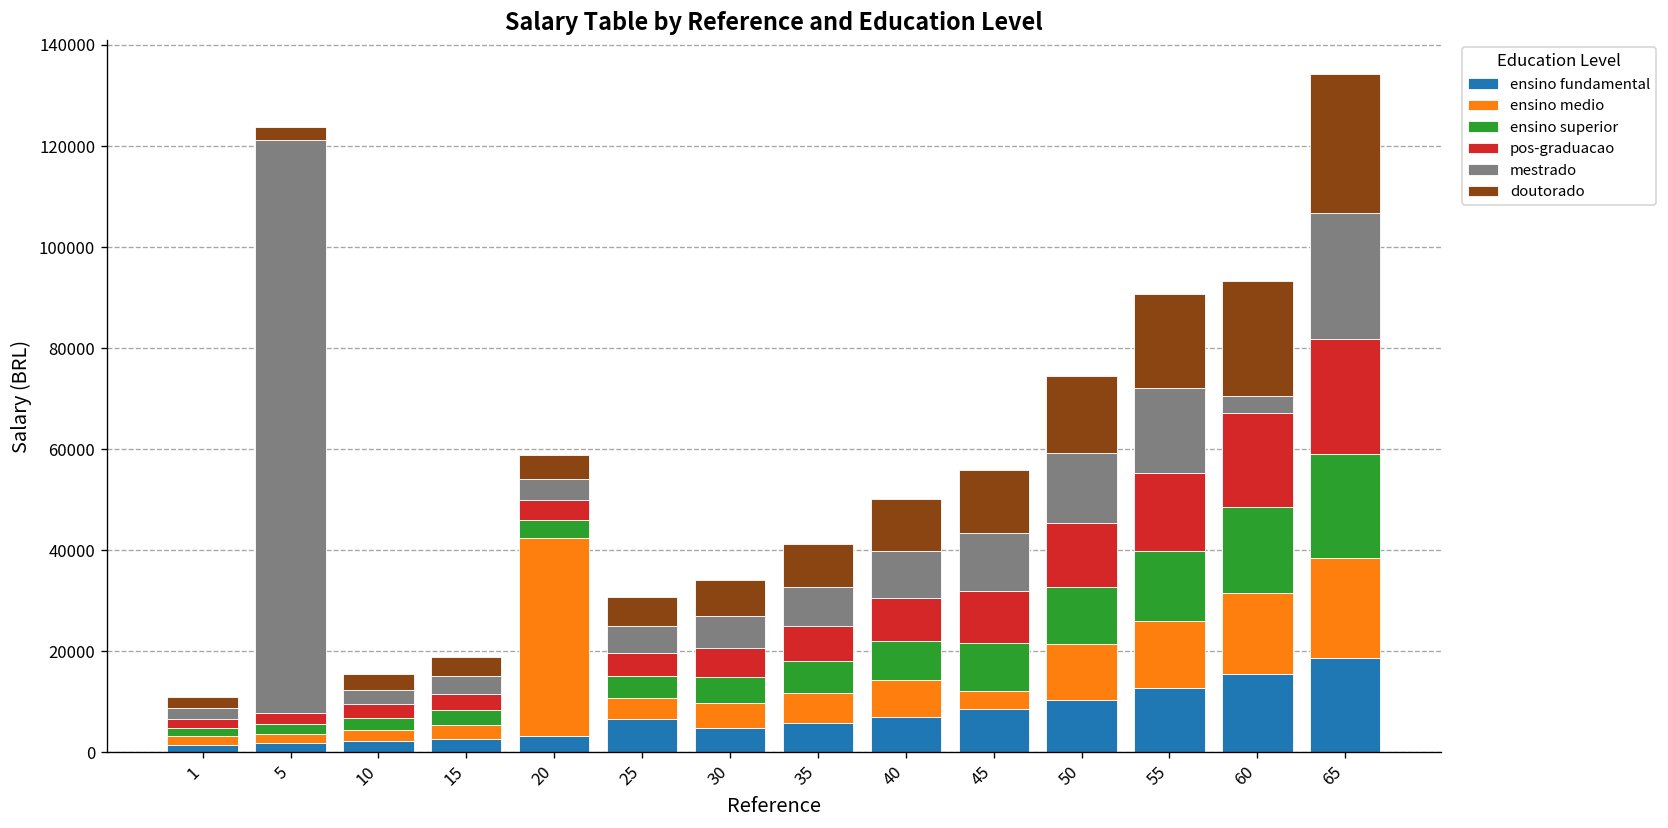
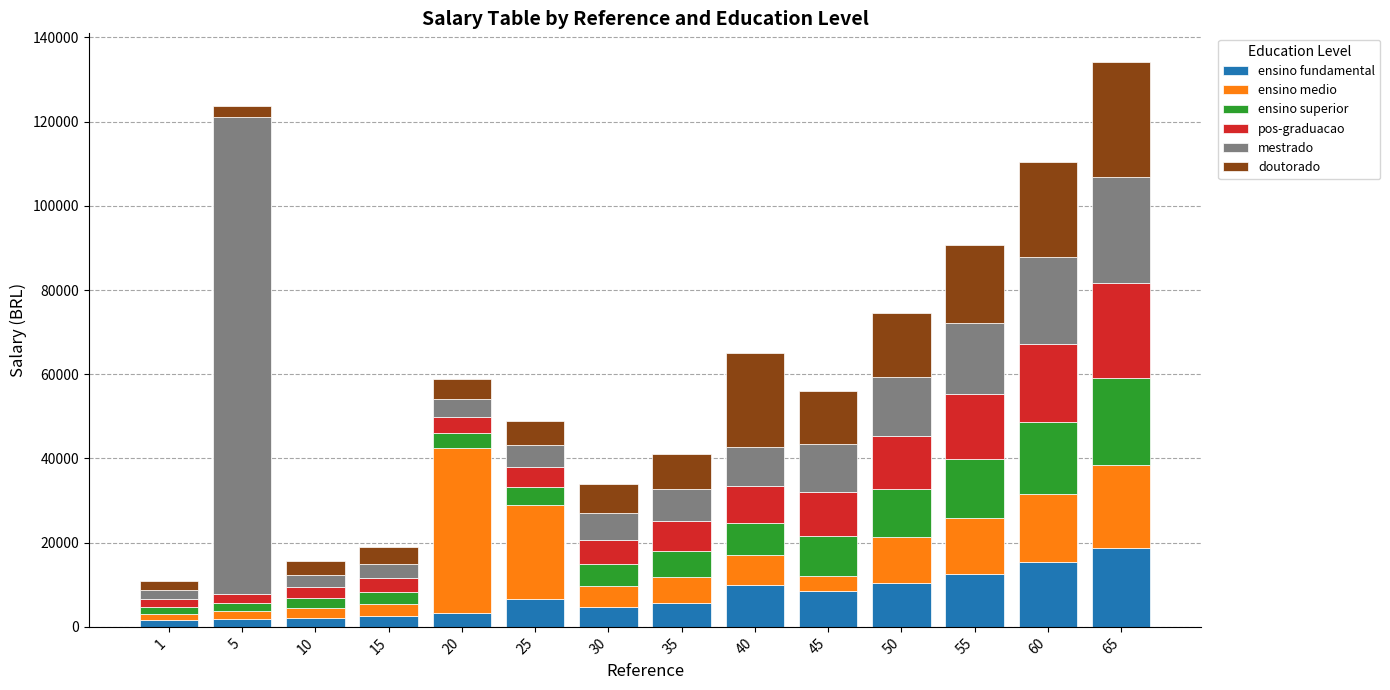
  {
    "ensino fundamental": {
      "1": 2000,
      "5": 2000,
      "10": 2000,
      "15": 3000,
      "20": 3000,
      "25": 7000,
      "30": 5000,
      "35": 6000,
-     "40": 7000,
+     "40": 10000,
      "45": 9000,
      "50": 10000,
      "55": 13000,
      "60": 15000,
      "65": 19000
    },
    "ensino medio": {
      "1": 2000,
      "5": 2000,
      "10": 2000,
      "15": 3000,
      "20": 39000,
-     "25": 4000,
+     "25": 22000,
      "30": 5000,
      "35": 6000,
      "40": 7000,
      "45": 4000,
      "50": 11000,
      "55": 13000,
      "60": 16000,
      "65": 20000
    },
    "ensino superior": {
      "1": 2000,
      "5": 2000,
      "10": 2000,
      "15": 3000,
      "20": 4000,
      "25": 4000,
      "30": 5000,
      "35": 6000,
      "40": 8000,
      "45": 9000,
      "50": 11000,
      "55": 14000,
      "60": 17000,
      "65": 21000
    },
    "pos-graduacao": {
      "1": 2000,
      "5": 2000,
      "10": 3000,
      "15": 3000,
      "20": 4000,
      "25": 5000,
      "30": 6000,
      "35": 7000,
      "40": 9000,
      "45": 10000,
      "50": 13000,
      "55": 15000,
      "60": 19000,
      "65": 23000
    },
    "mestrado": {
      "1": 2000,
      "5": 113000,
      "10": 3000,
      "15": 4000,
      "20": 4000,
      "25": 5000,
      "30": 6000,
      "35": 8000,
      "40": 9000,
      "45": 11000,
      "50": 14000,
      "55": 17000,
-     "60": 3000,
+     "60": 21000,
      "65": 25000
    },
    "doutorado": {
      "1": 2000,
      "5": 3000,
      "10": 3000,
      "15": 4000,
      "20": 5000,
      "25": 6000,
      "30": 7000,
      "35": 8000,
-     "40": 10000,
+     "40": 22000,
      "45": 13000,
      "50": 15000,
      "55": 19000,
      "60": 23000,
      "65": 27000
    }
  }
